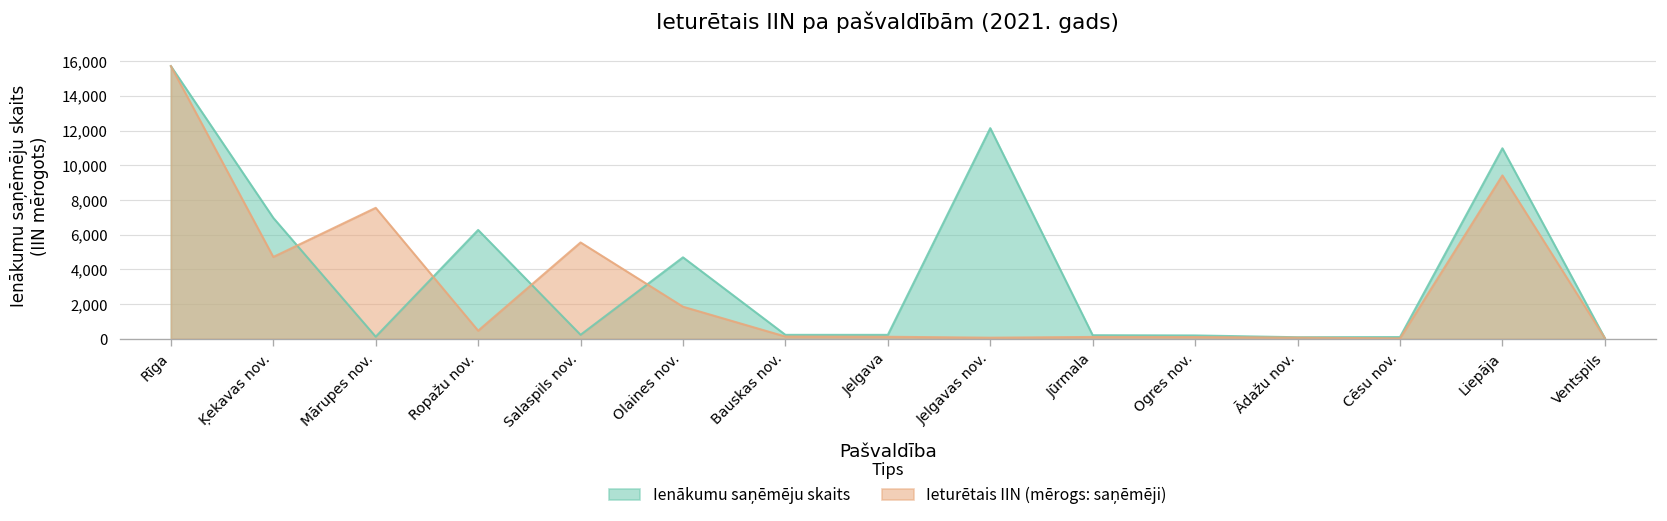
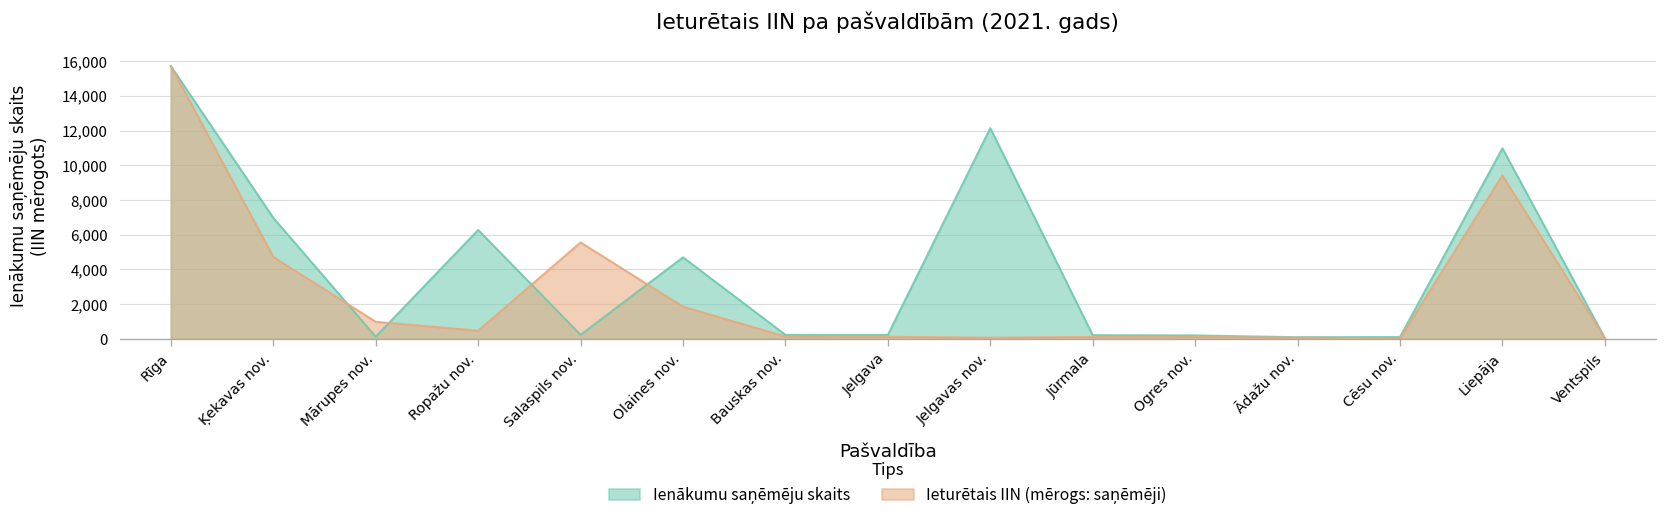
  {
    "Ienākumu saņēmēju skaits": {
      "Ķekavas nov.": "7,000",
      "Mārupes nov.": "100",
      "Ropažu nov.": "6,300",
      "Salaspils nov.": "200",
      "Olaines nov.": "4,700",
      "Jelgavas nov.": "12,100",
      "Liepāja": "11,000"
    },
    "Ieturētais IIN (mērogs: saņēmēji)": {
      "Ķekavas nov.": "4,700",
-     "Mārupes nov.": "7,600",
+     "Mārupes nov.": "1,000",
      "Ropažu nov.": "500",
      "Salaspils nov.": "5,600",
      "Olaines nov.": "1,900",
      "Jelgavas nov.": "100",
      "Liepāja": "9,400"
    }
  }
